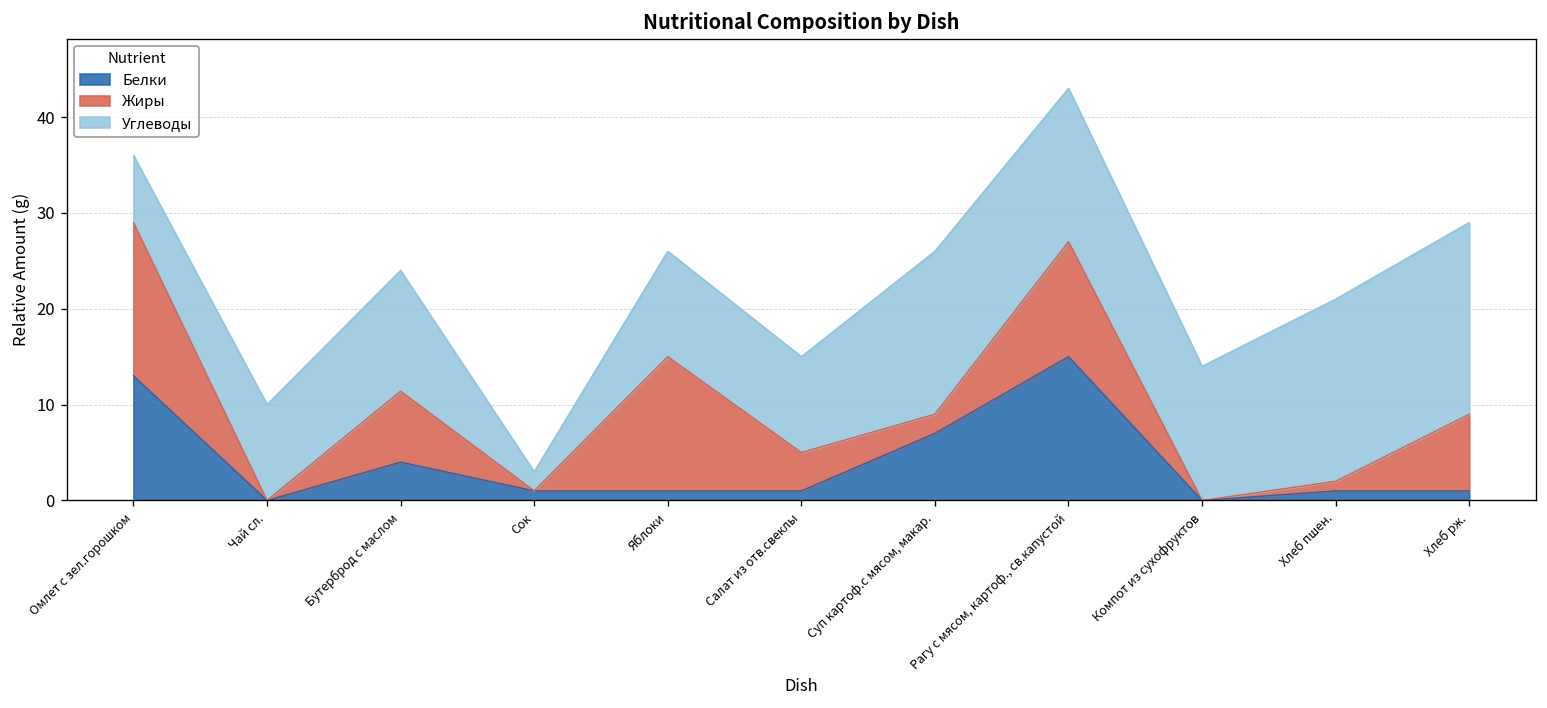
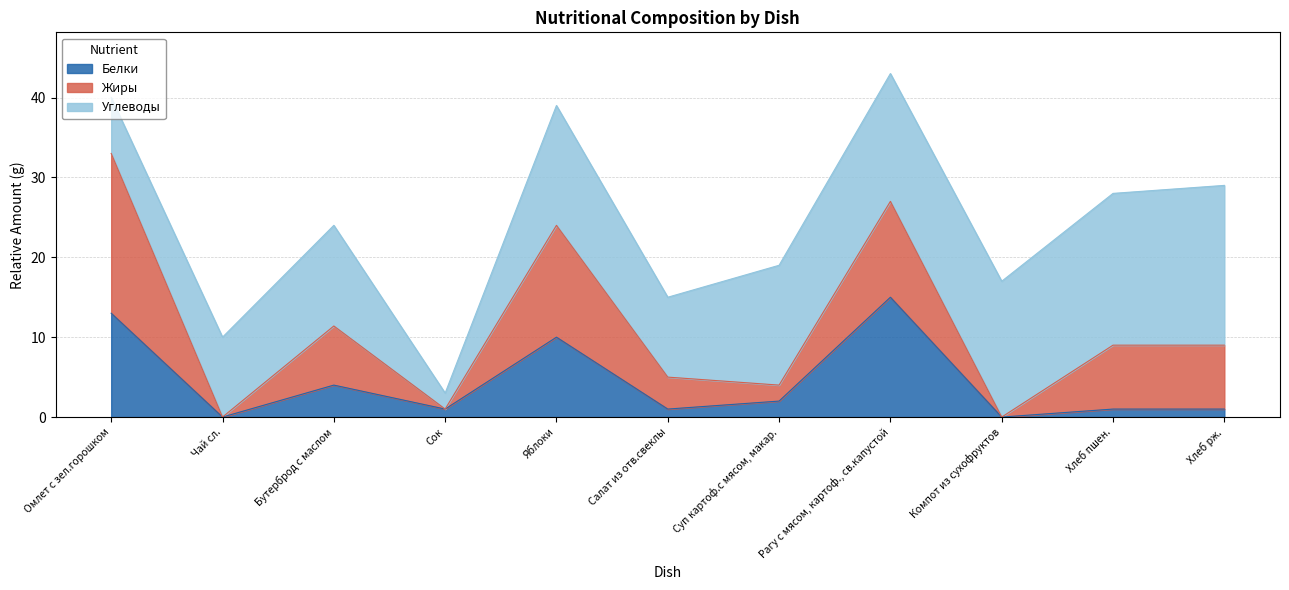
  {
    "Белки": {
      "Омлет с зел.горошком": 13,
      "Бутерброд с маслом": 4,
-     "Яблоки": 1,
+     "Яблоки": 10,
      "Салат из отв.свеклы": 1,
-     "Суп картоф.с мясом, макар.": 7,
+     "Суп картоф.с мясом, макар.": 2,
      "Рагу с мясом, картоф., св.капустой": 15,
      "Хлеб пшен.": 1,
      "Хлеб рж.": 1
    },
    "Жиры": {
-     "Омлет с зел.горошком": 16,
+     "Омлет с зел.горошком": 20,
      "Бутерброд с маслом": 7,
      "Яблоки": 14,
      "Салат из отв.свеклы": 4,
      "Суп картоф.с мясом, макар.": 2,
      "Рагу с мясом, картоф., св.капустой": 12,
-     "Хлеб пшен.": 1,
+     "Хлеб пшен.": 8,
      "Хлеб рж.": 8
    },
    "Углеводы": {
      "Чай сл.": 10,
      "Бутерброд с маслом": 13,
      "Сок": 2,
-     "Яблоки": 11,
+     "Яблоки": 15,
      "Салат из отв.свеклы": 10,
-     "Суп картоф.с мясом, макар.": 17,
+     "Суп картоф.с мясом, макар.": 15,
      "Рагу с мясом, картоф., св.капустой": 16,
-     "Компот из сухофруктов": 14,
+     "Компот из сухофруктов": 17,
      "Хлеб пшен.": 19,
      "Хлеб рж.": 20
    }
  }
